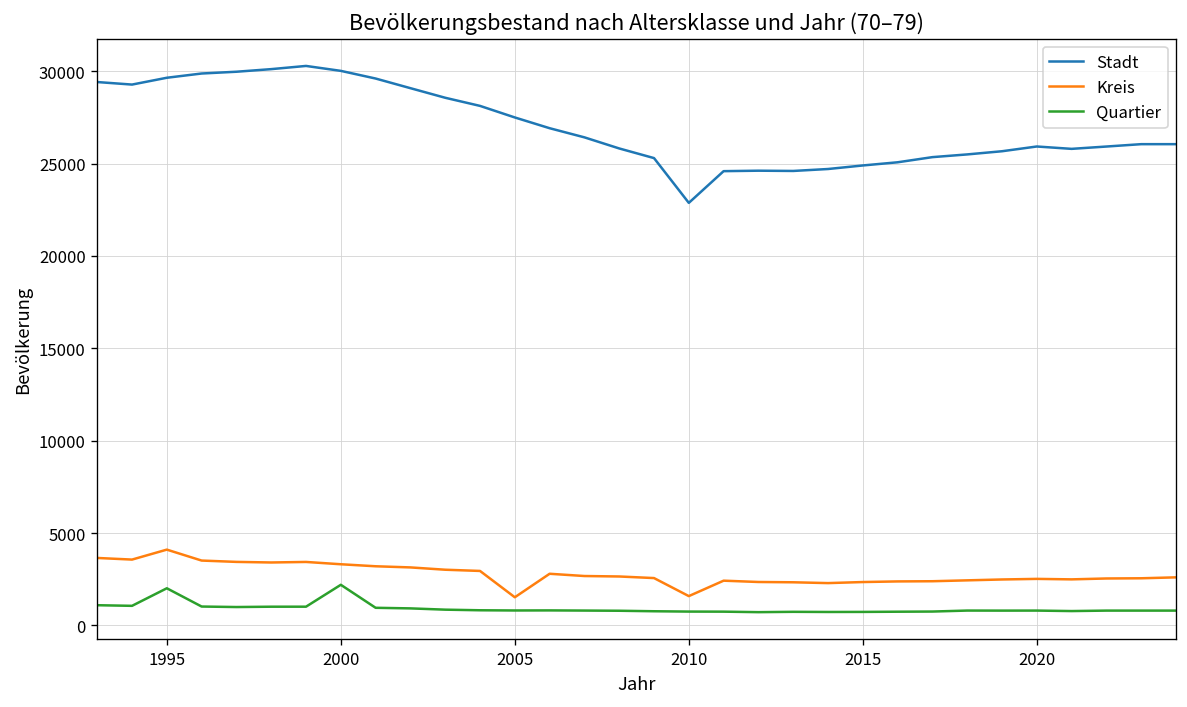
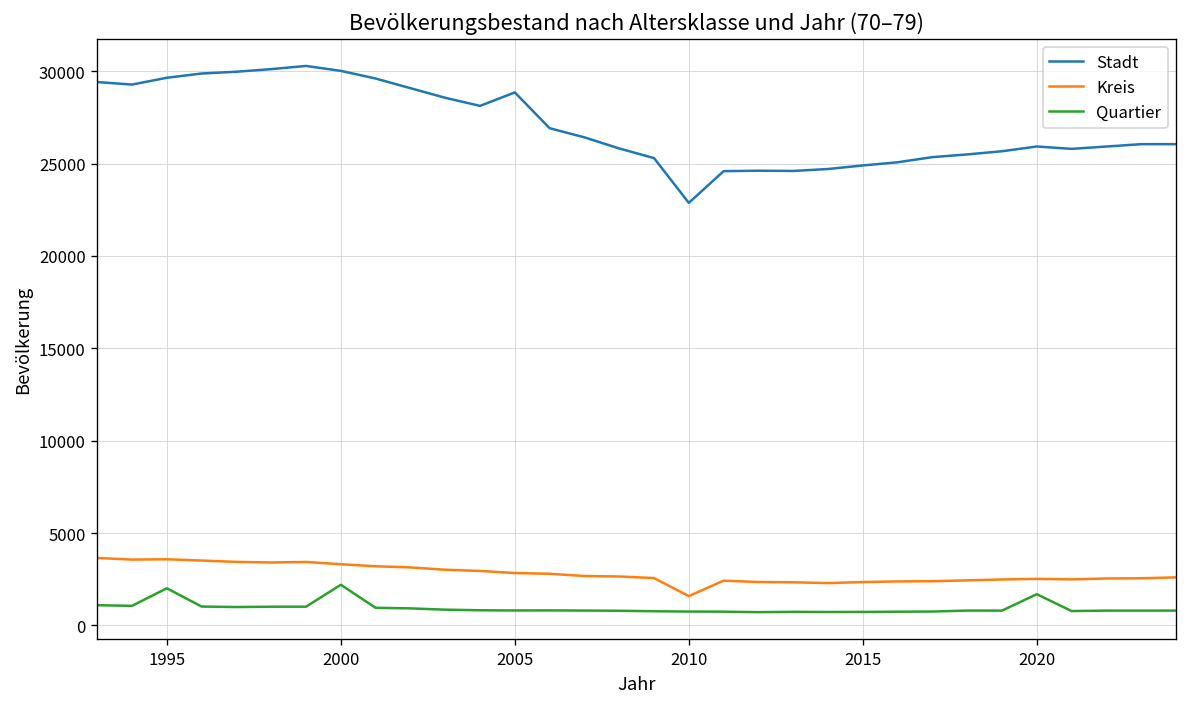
  {
    "Stadt": {
      "1995": 29600,
      "2000": 30000,
-     "2005": 27500,
+     "2005": 28900,
      "2010": 22900,
      "2015": 24900,
      "2020": 25900
    },
    "Kreis": {
-     "1995": 4100,
+     "1995": 3600,
      "2000": 3300,
-     "2005": 1500,
+     "2005": 2800,
      "2010": 1600,
      "2015": 2300,
      "2020": 2500
    },
    "Quartier": {
      "1995": 2000,
      "2000": 2200,
      "2005": 800,
      "2010": 700,
      "2015": 700,
-     "2020": 800
+     "2020": 1700
    }
  }
